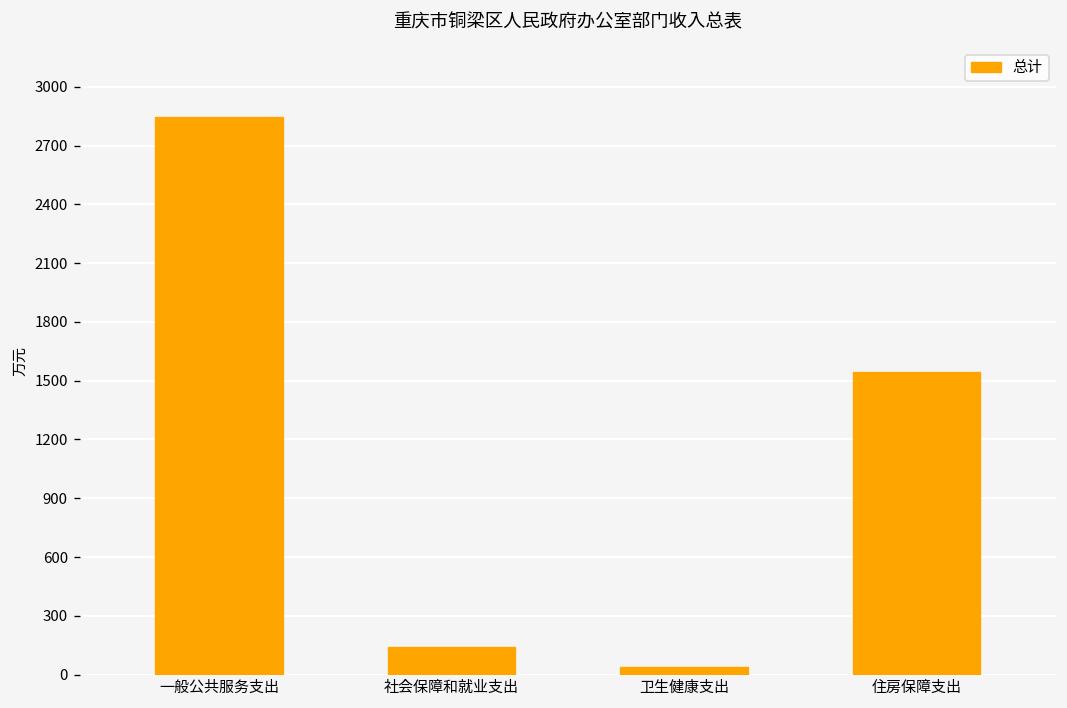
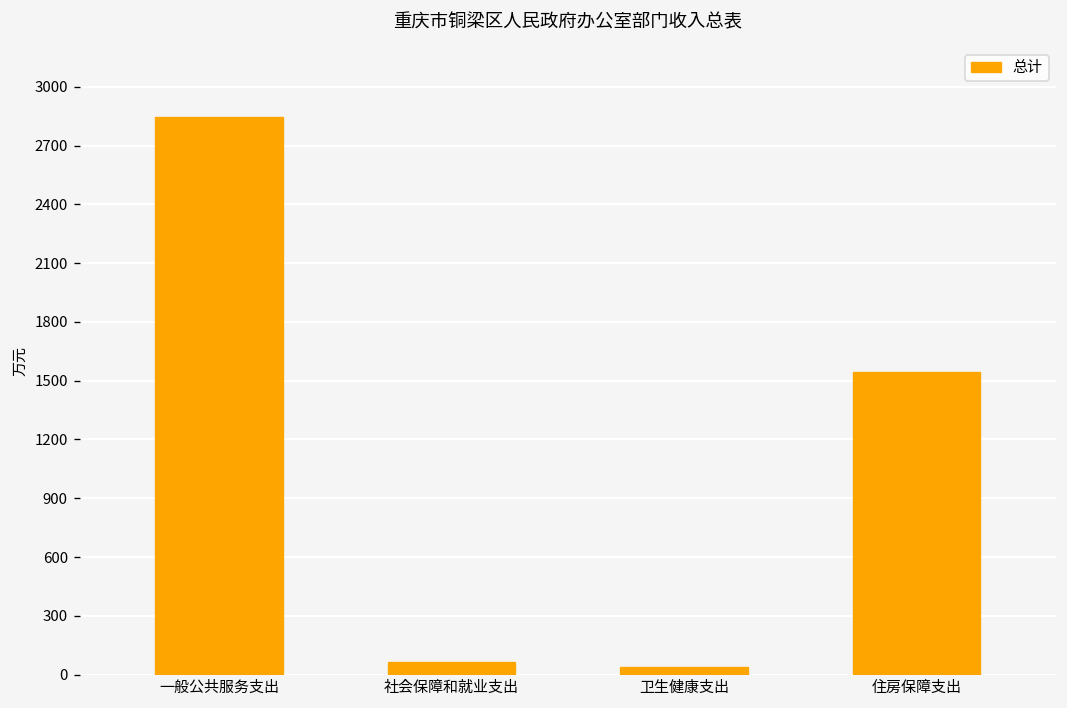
  {
    "一般公共服务支出": 2840,
-   "社会保障和就业支出": 140,
+   "社会保障和就业支出": 70,
    "卫生健康支出": 40,
    "住房保障支出": 1540
  }
